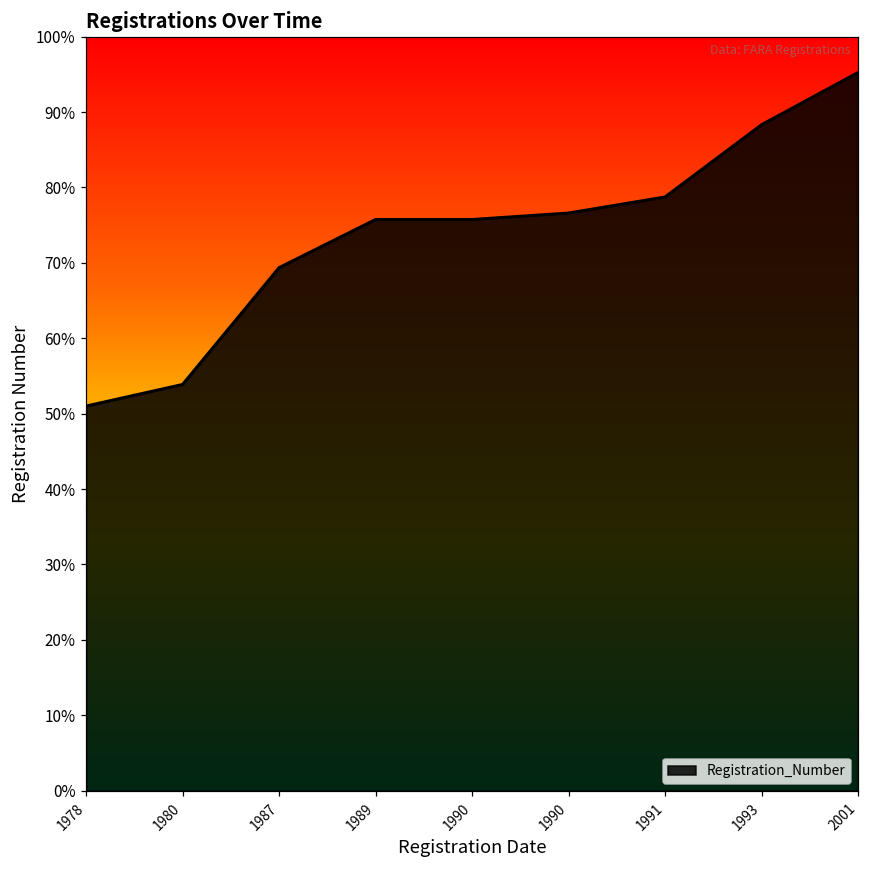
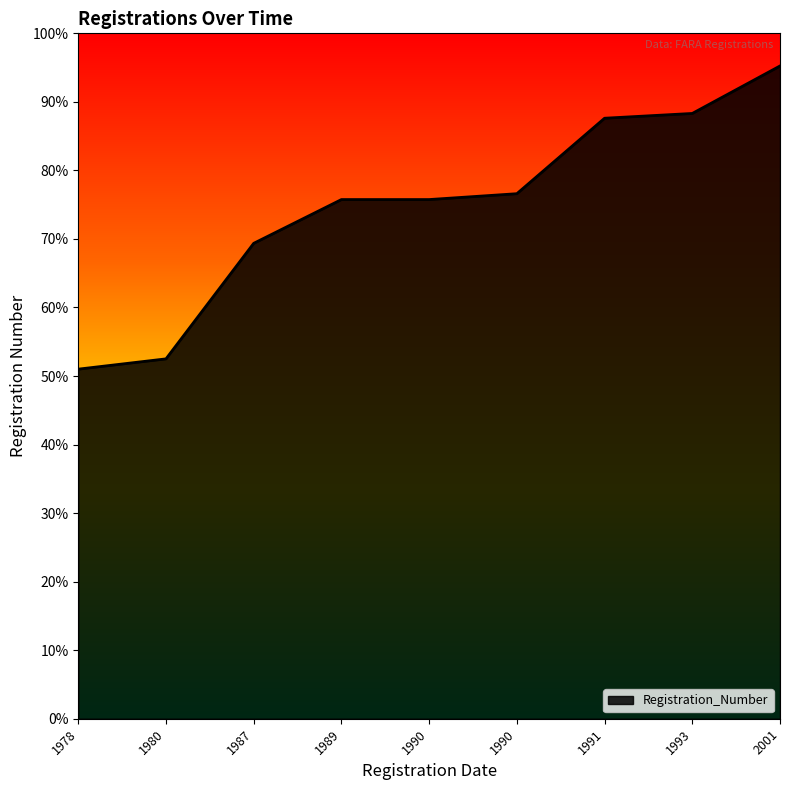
  {
    "1978": "51%",
-   "1980": "54%",
+   "1980": "53%",
    "1987": "69%",
    "1989": "76%",
-   "1991": "79%",
+   "1991": "88%",
    "1993": "88%",
    "2001": "95%"
  }
